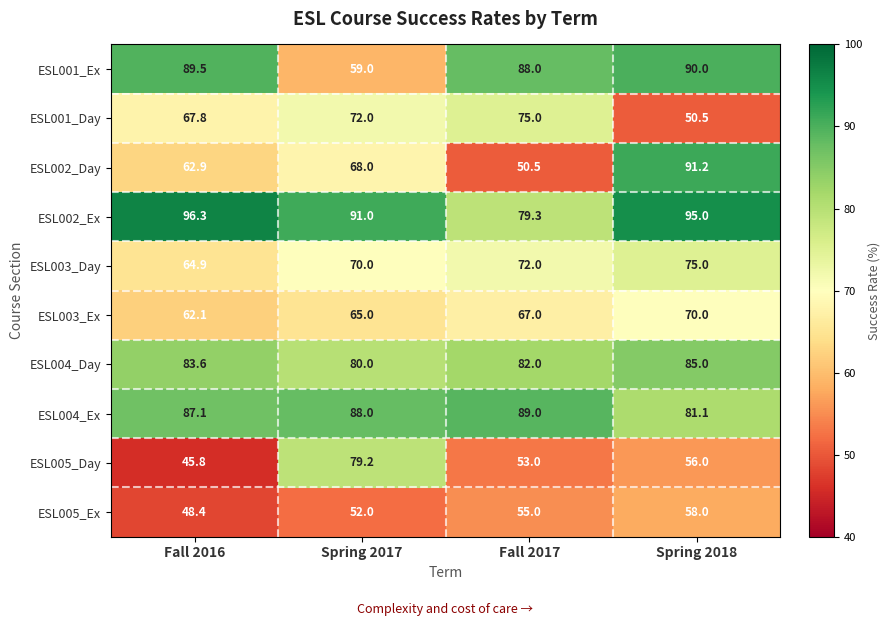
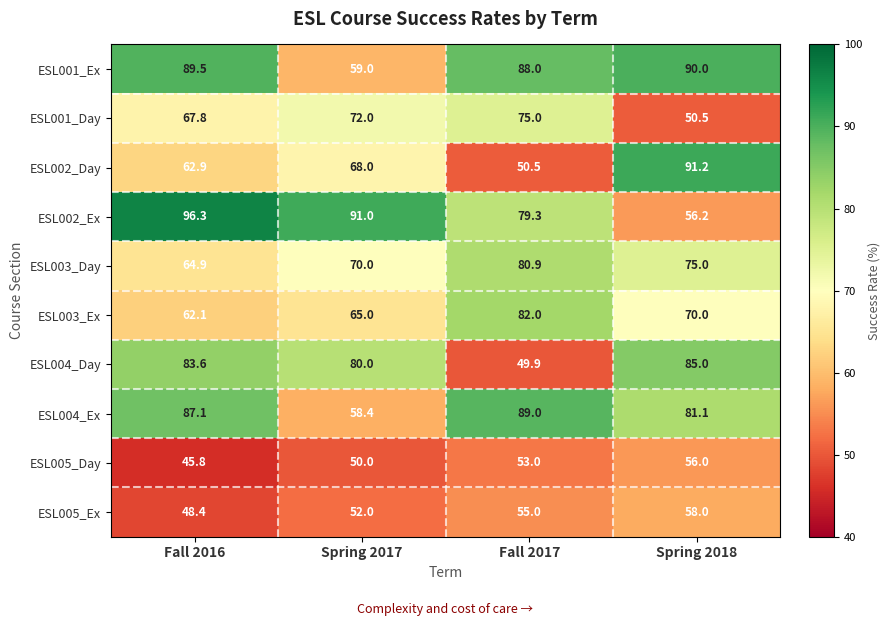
  {
    "ESL001_Ex": {
      "Fall 2016": 89.5,
      "Spring 2017": 59.0,
      "Fall 2017": 88.0,
      "Spring 2018": 90.0
    },
    "ESL001_Day": {
      "Fall 2016": 67.8,
      "Spring 2017": 72.0,
      "Fall 2017": 75.0,
      "Spring 2018": 50.5
    },
    "ESL002_Day": {
      "Fall 2016": 62.9,
      "Spring 2017": 68.0,
      "Fall 2017": 50.5,
      "Spring 2018": 91.2
    },
    "ESL002_Ex": {
      "Fall 2016": 96.3,
      "Spring 2017": 91.0,
      "Fall 2017": 79.3,
-     "Spring 2018": 95.0
+     "Spring 2018": 56.2
    },
    "ESL003_Day": {
      "Fall 2016": 64.9,
      "Spring 2017": 70.0,
-     "Fall 2017": 72.0,
+     "Fall 2017": 80.9,
      "Spring 2018": 75.0
    },
    "ESL003_Ex": {
      "Fall 2016": 62.1,
      "Spring 2017": 65.0,
-     "Fall 2017": 67.0,
+     "Fall 2017": 82.0,
      "Spring 2018": 70.0
    },
    "ESL004_Day": {
      "Fall 2016": 83.6,
      "Spring 2017": 80.0,
-     "Fall 2017": 82.0,
+     "Fall 2017": 49.9,
      "Spring 2018": 85.0
    },
    "ESL004_Ex": {
      "Fall 2016": 87.1,
-     "Spring 2017": 88.0,
+     "Spring 2017": 58.4,
      "Fall 2017": 89.0,
      "Spring 2018": 81.1
    },
    "ESL005_Day": {
      "Fall 2016": 45.8,
-     "Spring 2017": 79.2,
+     "Spring 2017": 50.0,
      "Fall 2017": 53.0,
      "Spring 2018": 56.0
    },
    "ESL005_Ex": {
      "Fall 2016": 48.4,
      "Spring 2017": 52.0,
      "Fall 2017": 55.0,
      "Spring 2018": 58.0
    }
  }
